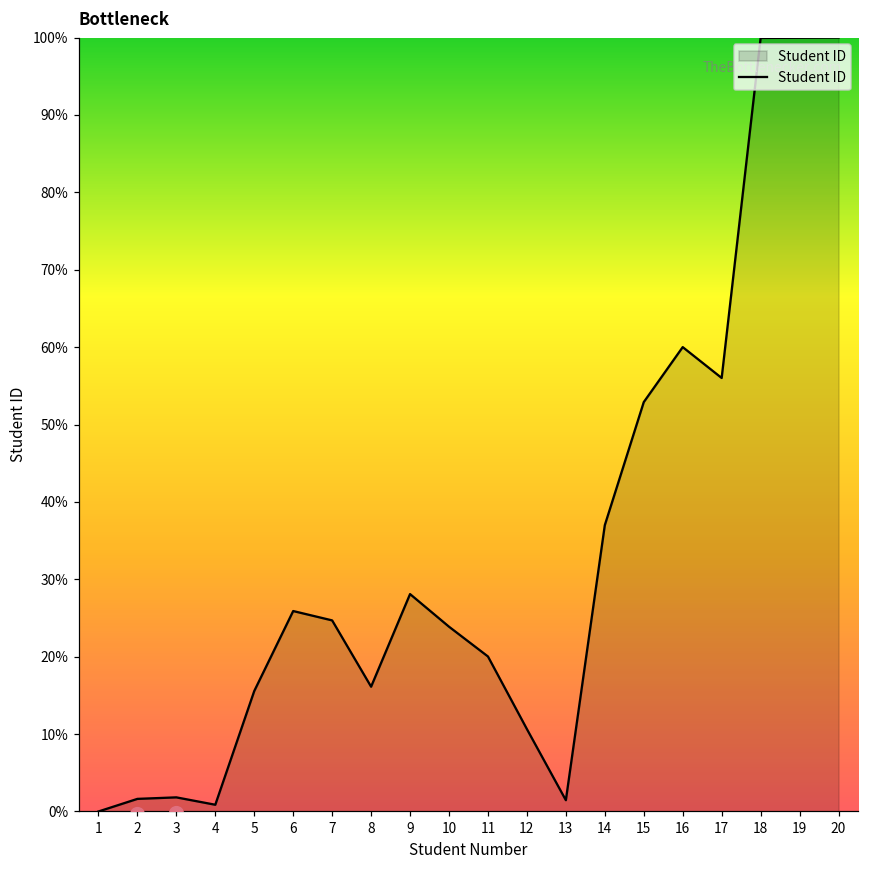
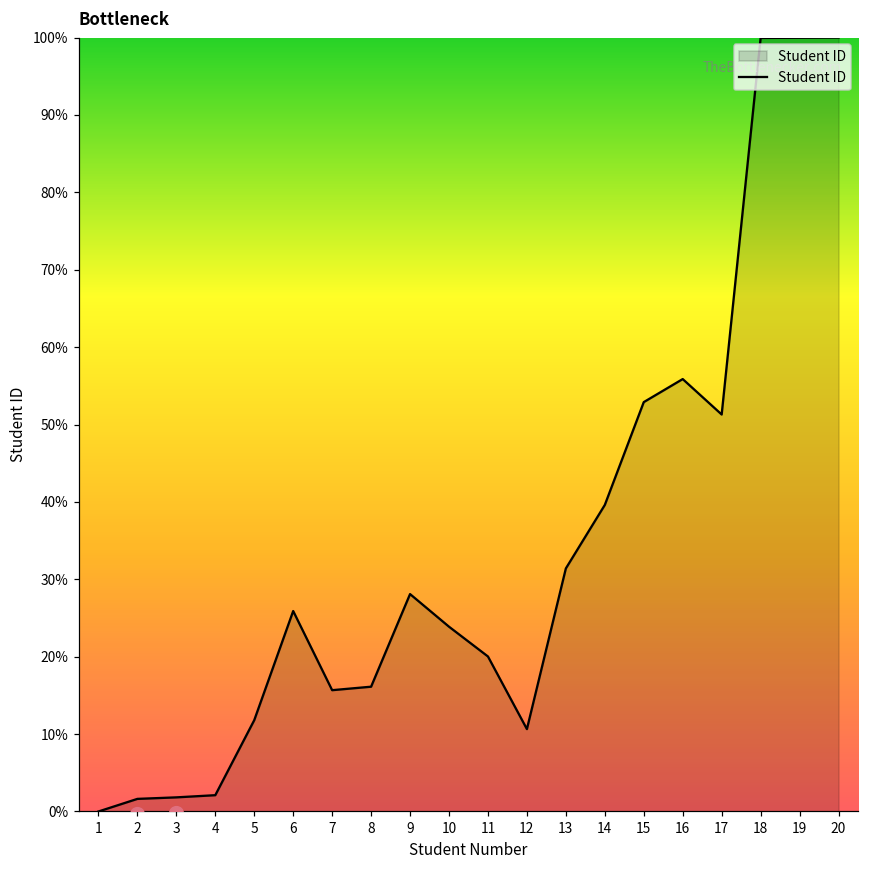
  {
    "Student ID": {
      "1": "0%",
      "2": "2%",
      "3": "2%",
-     "4": "1%",
-     "5": "16%",
+     "4": "2%",
+     "5": "12%",
      "6": "26%",
-     "7": "25%",
+     "7": "16%",
      "8": "16%",
      "9": "28%",
      "10": "24%",
      "11": "20%",
      "12": "11%",
-     "13": "1%",
-     "14": "37%",
+     "13": "31%",
+     "14": "40%",
      "15": "53%",
-     "16": "60%",
-     "17": "56%",
+     "16": "56%",
+     "17": "51%",
      "18": "100%",
      "19": "100%",
      "20": "100%"
    }
  }
